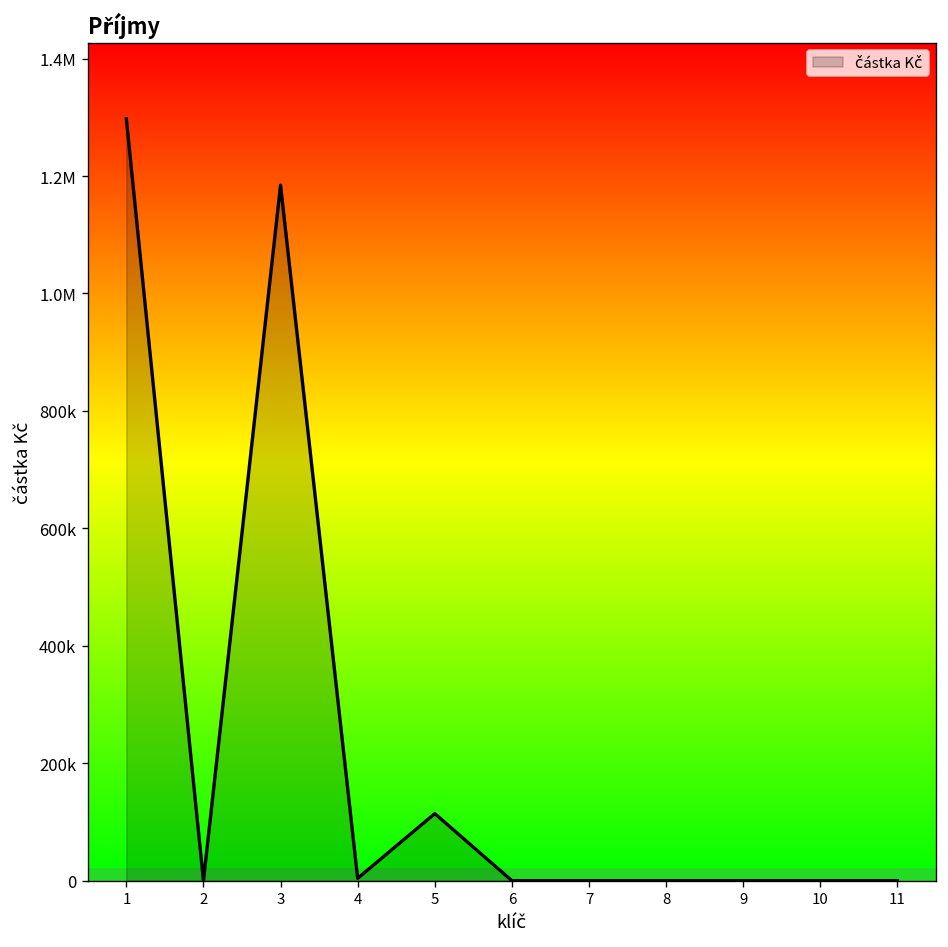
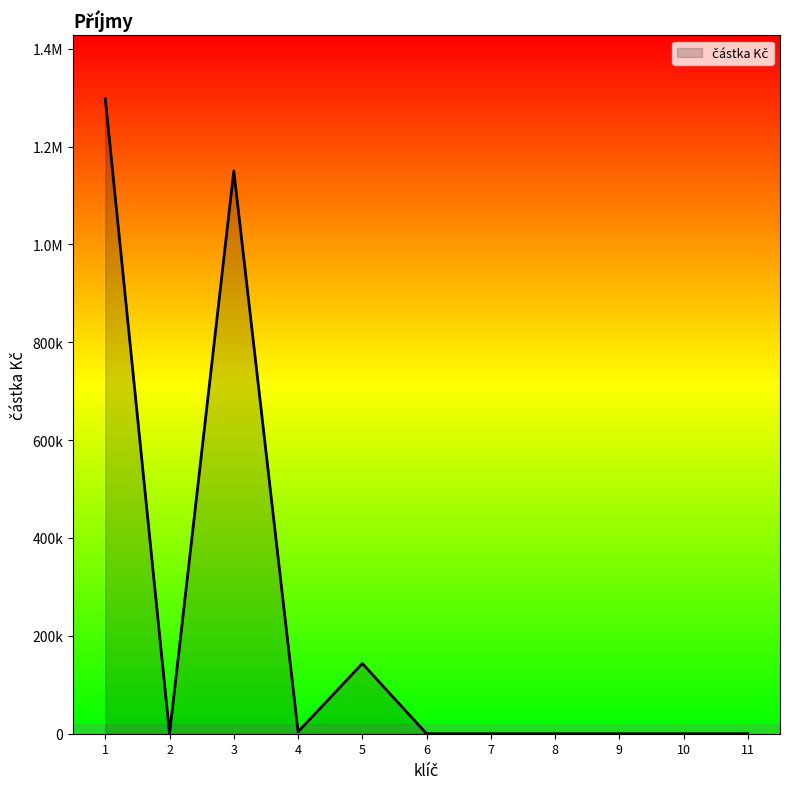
  {
    "1": 1300000,
-   "3": 1180000,
-   "5": 110000
+   "3": 1150000,
+   "5": 140000
  }
